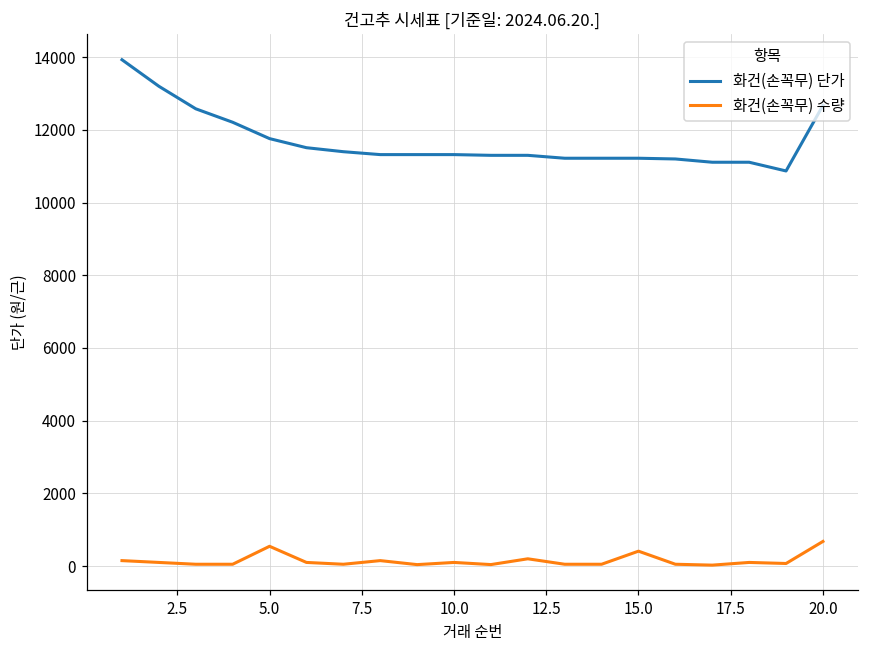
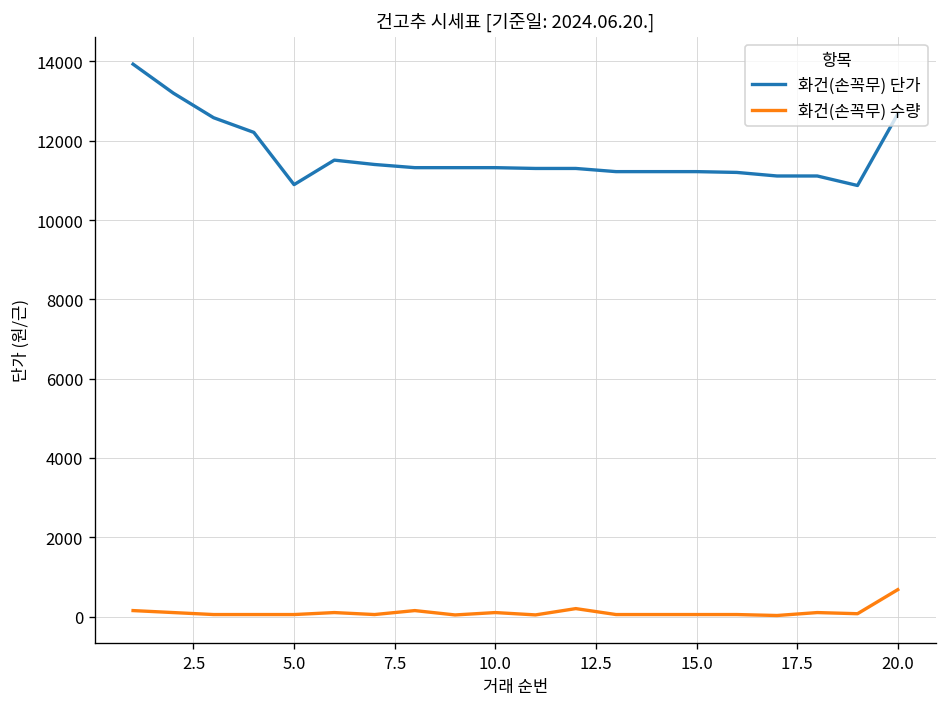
  {
    "화건(손꼭무) 단가": {
-     "5.0": 11800,
+     "5.0": 10900,
      "10.0": 11300,
      "15.0": 11200
    },
    "화건(손꼭무) 수량": {
-     "5.0": 500,
+     "5.0": 100,
      "10.0": 100,
-     "15.0": 400,
+     "15.0": 100,
      "20.0": 700
    }
  }
